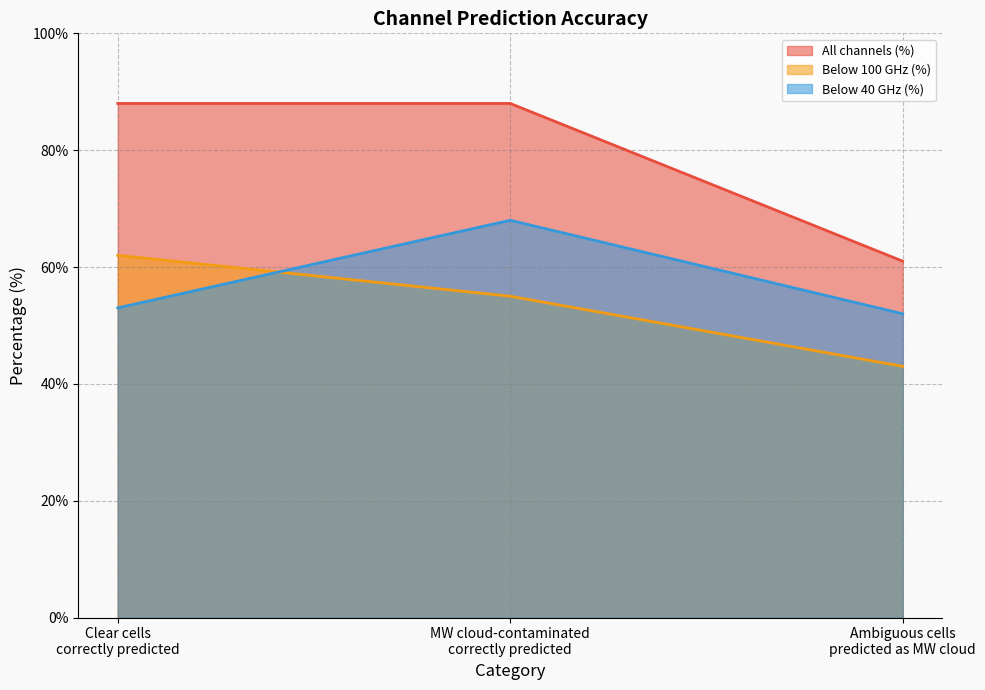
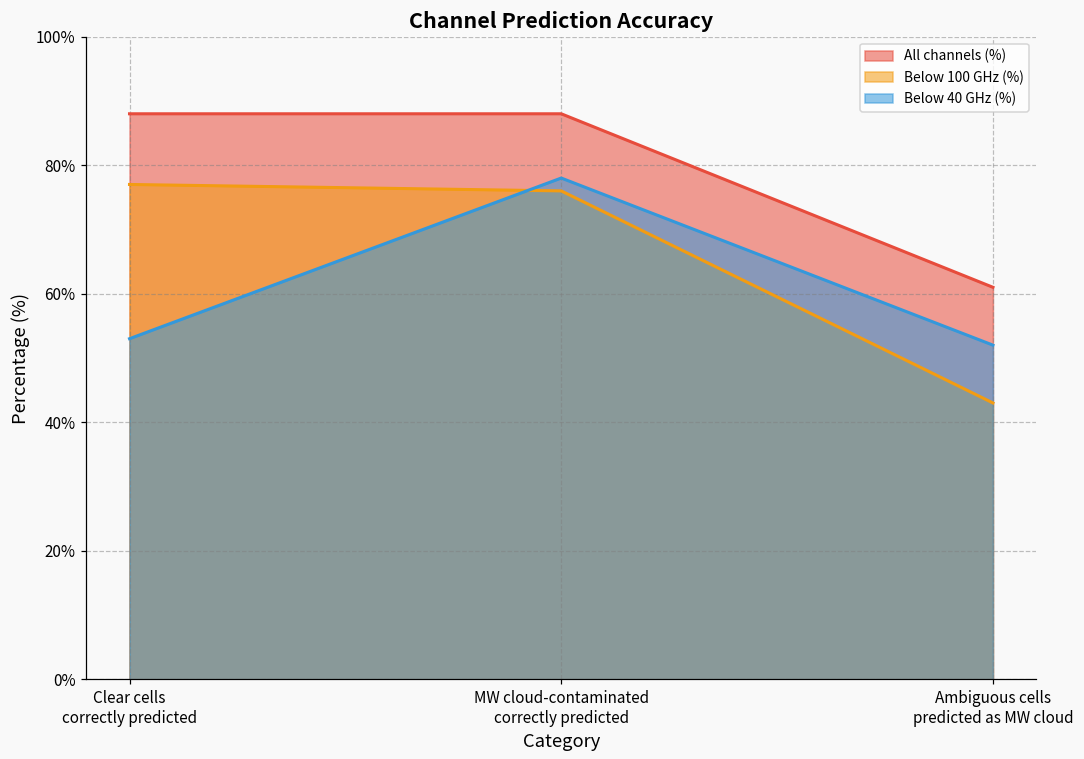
  {
    "All channels (%)": {
      "Clear cells correctly predicted": "88%",
      "MW cloud-contaminated correctly predicted": "88%",
      "Ambiguous cells predicted as MW cloud": "61%"
    },
    "Below 100 GHz (%)": {
-     "Clear cells correctly predicted": "62%",
-     "MW cloud-contaminated correctly predicted": "55%",
+     "Clear cells correctly predicted": "77%",
+     "MW cloud-contaminated correctly predicted": "76%",
      "Ambiguous cells predicted as MW cloud": "43%"
    },
    "Below 40 GHz (%)": {
      "Clear cells correctly predicted": "53%",
-     "MW cloud-contaminated correctly predicted": "68%",
+     "MW cloud-contaminated correctly predicted": "78%",
      "Ambiguous cells predicted as MW cloud": "52%"
    }
  }
